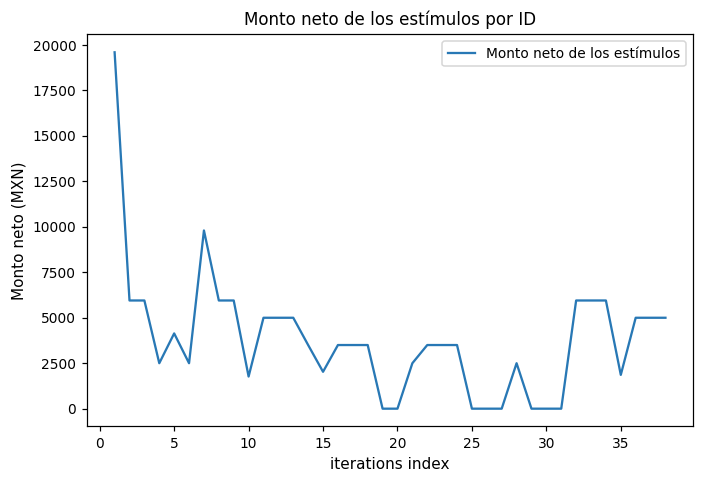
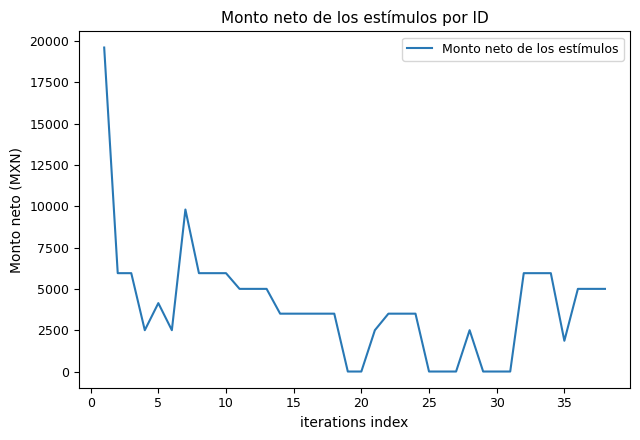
  {
    "5": 4100,
-   "10": 1800,
-   "15": 2000,
+   "10": 6000,
+   "15": 3500,
    "20": 0,
    "25": 0,
    "30": 0,
    "35": 1900
  }
